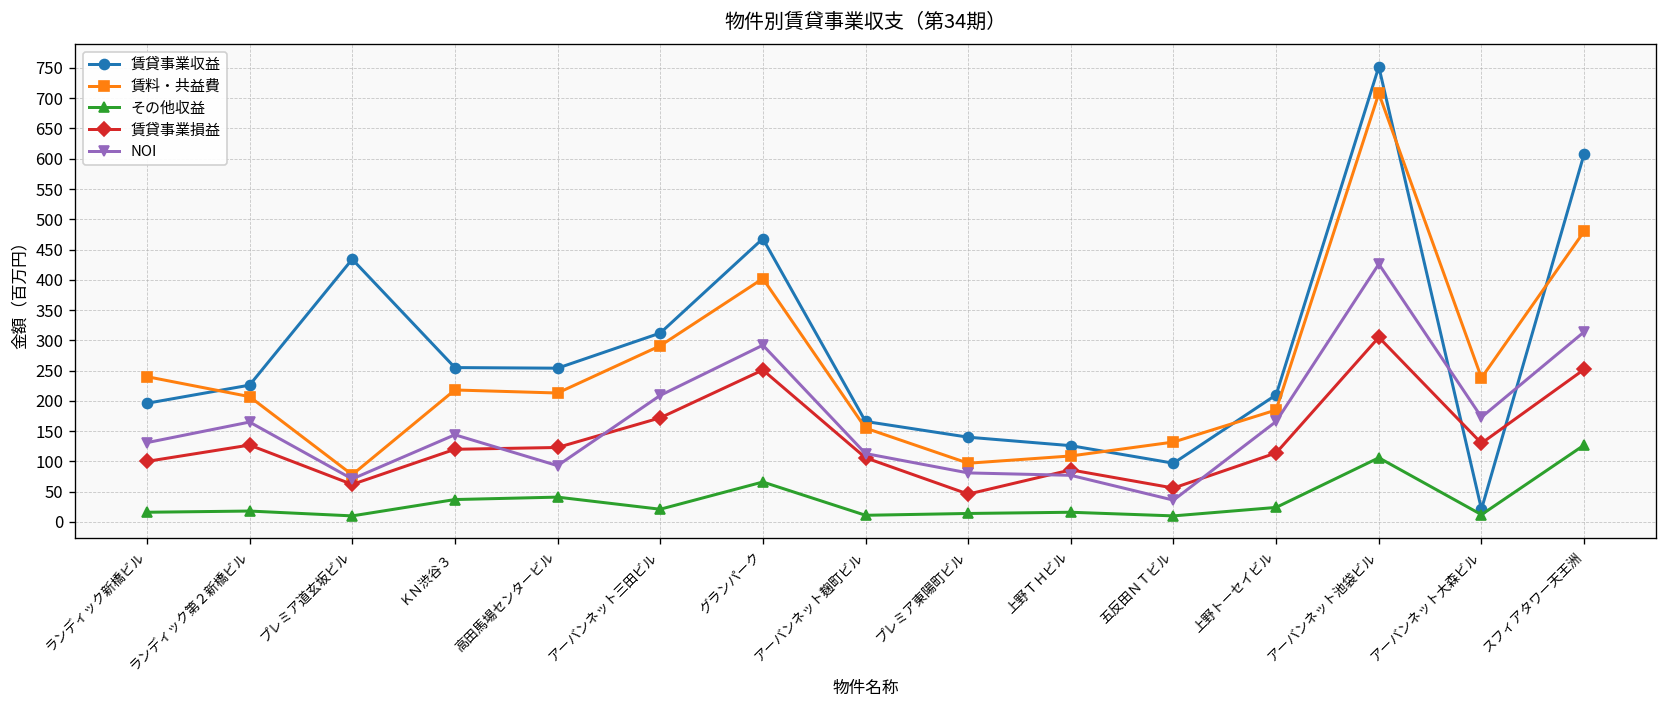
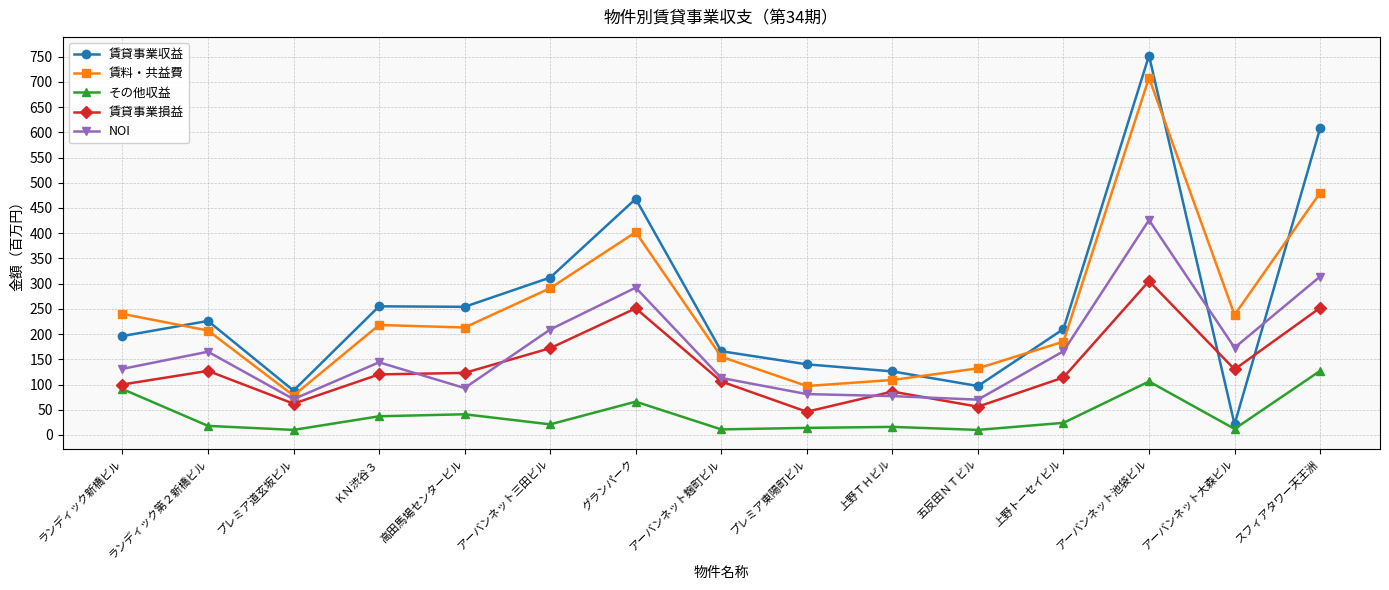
  {
    "賃貸事業収益": {
      "ランディック新橋ビル": 200,
      "ランディック第２新橋ビル": 230,
-     "プレミア道玄坂ビル": 430,
+     "プレミア道玄坂ビル": 90,
      "ＫＮ渋谷３": 260,
      "高田馬場センタービル": 250,
      "アーバンネット三田ビル": 310,
      "グランパーク": 470,
      "アーバンネット麹町ビル": 170,
      "プレミア東陽町ビル": 140,
      "上野ＴＨビル": 130,
      "五反田ＮＴビル": 100,
      "上野トーセイビル": 210,
      "アーバンネット池袋ビル": 750,
      "アーバンネット大森ビル": 20,
      "スフィアタワー天王洲": 610
    },
    "賃料・共益費": {
      "ランディック新橋ビル": 240,
      "ランディック第２新橋ビル": 210,
      "プレミア道玄坂ビル": 80,
      "ＫＮ渋谷３": 220,
      "高田馬場センタービル": 210,
      "アーバンネット三田ビル": 290,
      "グランパーク": 400,
      "アーバンネット麹町ビル": 160,
      "プレミア東陽町ビル": 100,
      "上野ＴＨビル": 110,
      "五反田ＮＴビル": 130,
      "上野トーセイビル": 190,
      "アーバンネット池袋ビル": 710,
      "アーバンネット大森ビル": 240,
      "スフィアタワー天王洲": 480
    },
    "その他収益": {
-     "ランディック新橋ビル": 20,
+     "ランディック新橋ビル": 90,
      "ランディック第２新橋ビル": 20,
      "プレミア道玄坂ビル": 10,
      "ＫＮ渋谷３": 40,
      "高田馬場センタービル": 40,
      "アーバンネット三田ビル": 20,
      "グランパーク": 70,
      "アーバンネット麹町ビル": 10,
      "プレミア東陽町ビル": 10,
      "上野ＴＨビル": 20,
      "五反田ＮＴビル": 10,
      "上野トーセイビル": 20,
      "アーバンネット池袋ビル": 110,
      "アーバンネット大森ビル": 10,
      "スフィアタワー天王洲": 130
    },
    "賃貸事業損益": {
      "ランディック新橋ビル": 100,
      "ランディック第２新橋ビル": 130,
      "プレミア道玄坂ビル": 60,
      "ＫＮ渋谷３": 120,
      "高田馬場センタービル": 120,
      "アーバンネット三田ビル": 170,
      "グランパーク": 250,
      "アーバンネット麹町ビル": 110,
      "プレミア東陽町ビル": 50,
      "上野ＴＨビル": 90,
      "五反田ＮＴビル": 60,
      "上野トーセイビル": 110,
      "アーバンネット池袋ビル": 310,
      "アーバンネット大森ビル": 130,
      "スフィアタワー天王洲": 250
    },
    "NOI": {
      "ランディック新橋ビル": 130,
      "ランディック第２新橋ビル": 170,
      "プレミア道玄坂ビル": 70,
      "ＫＮ渋谷３": 140,
      "高田馬場センタービル": 90,
      "アーバンネット三田ビル": 210,
      "グランパーク": 290,
      "アーバンネット麹町ビル": 110,
      "プレミア東陽町ビル": 80,
      "上野ＴＨビル": 80,
-     "五反田ＮＴビル": 40,
+     "五反田ＮＴビル": 70,
      "上野トーセイビル": 170,
      "アーバンネット池袋ビル": 430,
      "アーバンネット大森ビル": 170,
      "スフィアタワー天王洲": 310
    }
  }
